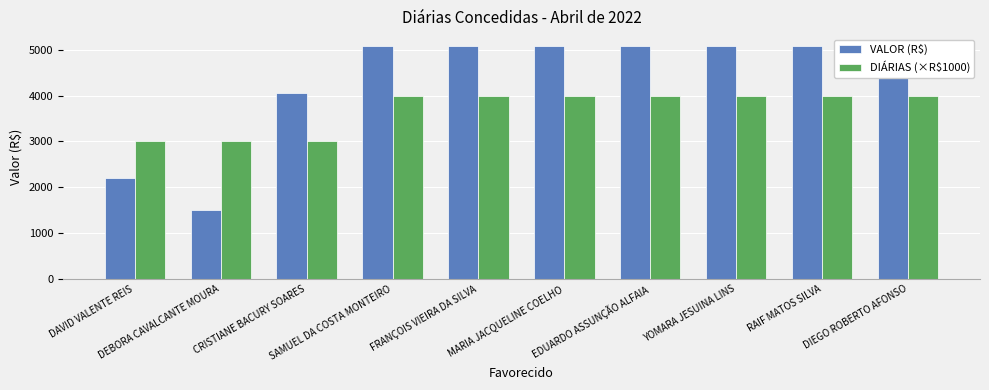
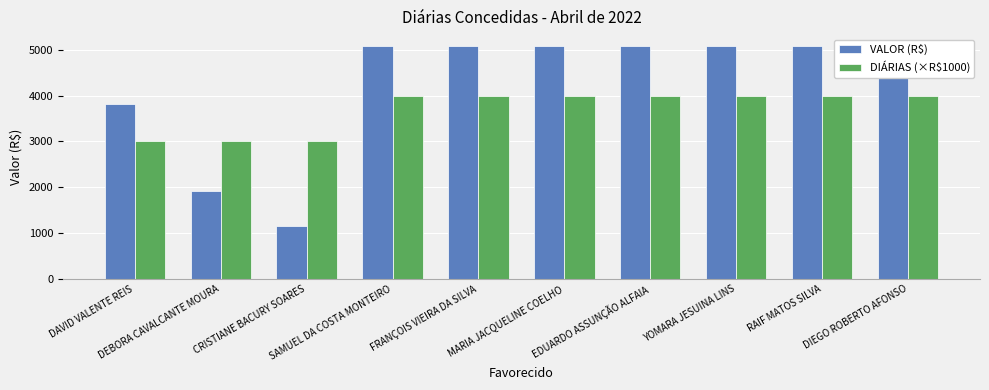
  {
    "VALOR (R$)": {
-     "DAVID VALENTE REIS": 2200,
-     "DEBORA CAVALCANTE MOURA": 1500,
-     "CRISTIANE BACURY SOARES": 4100,
+     "DAVID VALENTE REIS": 3800,
+     "DEBORA CAVALCANTE MOURA": 1900,
+     "CRISTIANE BACURY SOARES": 1100,
      "SAMUEL DA COSTA MONTEIRO": 5100,
      "FRANÇOIS VIEIRA DA SILVA": 5100,
      "MARIA JACQUELINE COELHO": 5100,
      "EDUARDO ASSUNÇÃO ALFAIA": 5100,
      "YOMARA JESUINA LINS": 5100,
      "RAIF MATOS SILVA": 5100
    },
    "DIÁRIAS (×R$1000)": {
      "DAVID VALENTE REIS": 3000,
      "DEBORA CAVALCANTE MOURA": 3000,
      "CRISTIANE BACURY SOARES": 3000,
      "SAMUEL DA COSTA MONTEIRO": 4000,
      "FRANÇOIS VIEIRA DA SILVA": 4000,
      "MARIA JACQUELINE COELHO": 4000,
      "EDUARDO ASSUNÇÃO ALFAIA": 4000,
      "YOMARA JESUINA LINS": 4000,
      "RAIF MATOS SILVA": 4000,
      "DIEGO ROBERTO AFONSO": 4000
    }
  }
